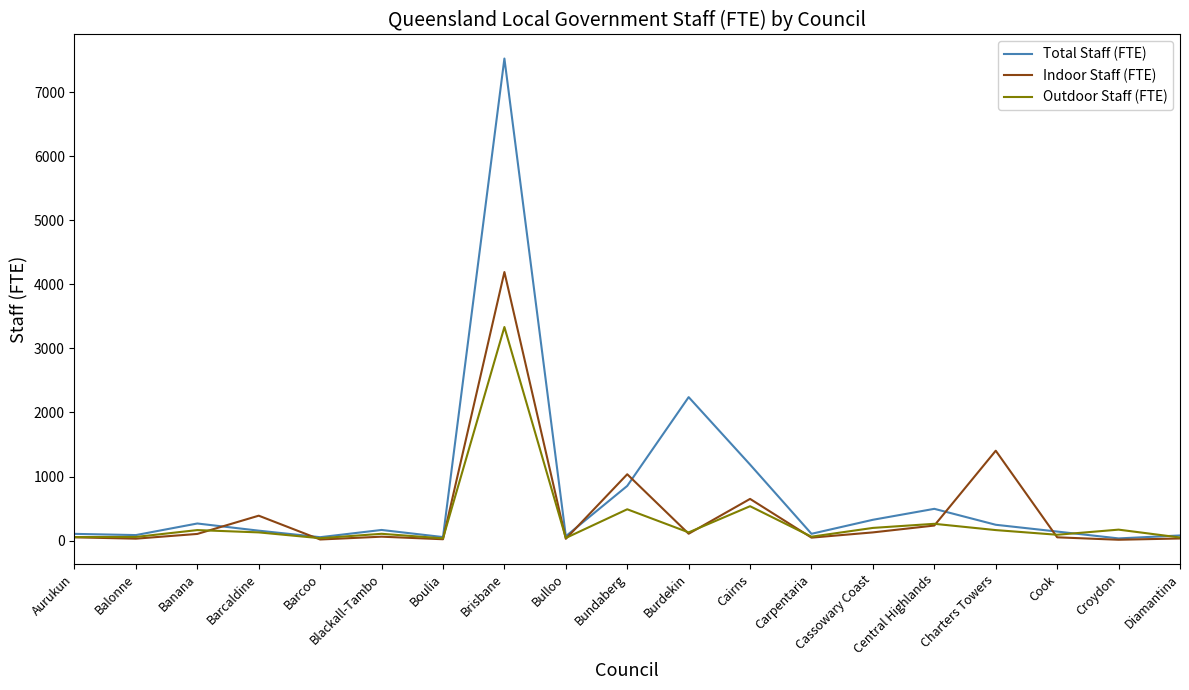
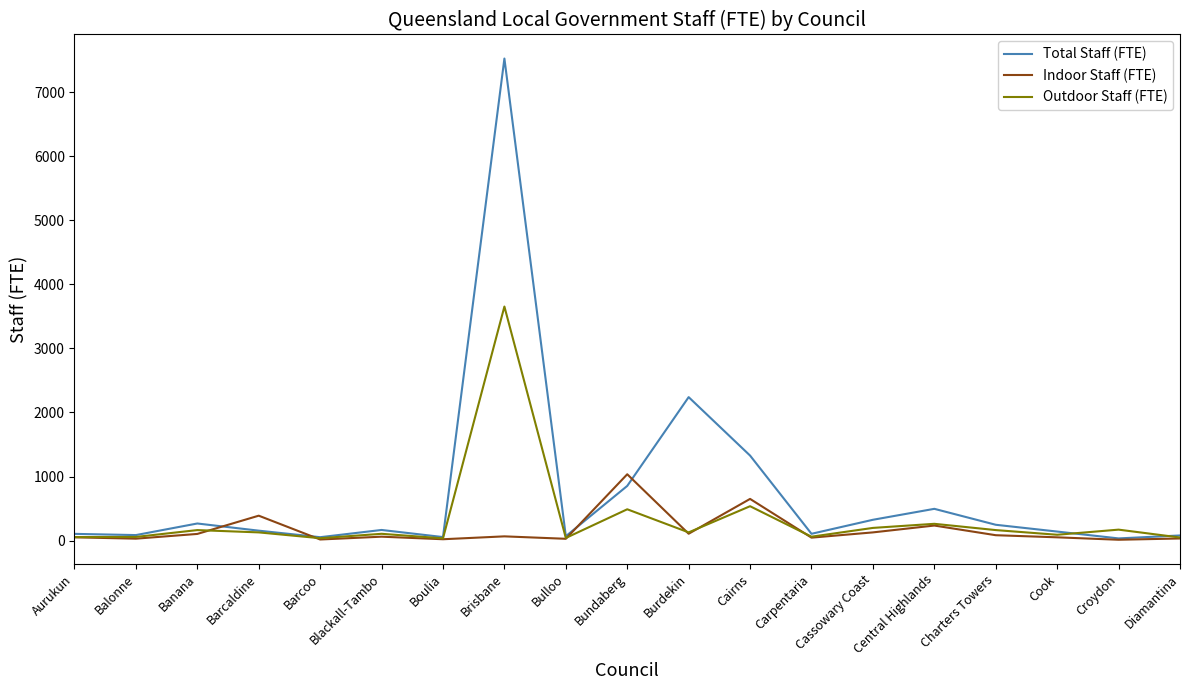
  {
    "Total Staff (FTE)": {
      "Aurukun": 100,
      "Banana": 300,
      "Blackall-Tambo": 200,
      "Brisbane": 7500,
      "Bundaberg": 900,
      "Burdekin": 2200,
-     "Cairns": 1200,
+     "Cairns": 1300,
      "Carpentaria": 100,
      "Cassowary Coast": 300,
      "Central Highlands": 500,
      "Charters Towers": 200,
      "Cook": 100
    },
    "Indoor Staff (FTE)": {
      "Banana": 100,
      "Barcaldine": 400,
      "Blackall-Tambo": 100,
-     "Brisbane": 4200,
+     "Brisbane": 100,
      "Bundaberg": 1000,
      "Cairns": 700,
      "Cassowary Coast": 100,
-     "Charters Towers": 1400
+     "Charters Towers": 100
    },
    "Outdoor Staff (FTE)": {
      "Banana": 200,
      "Blackall-Tambo": 100,
-     "Brisbane": 3300,
+     "Brisbane": 3700,
      "Bundaberg": 500,
      "Cairns": 500,
      "Cassowary Coast": 200,
      "Charters Towers": 200,
      "Croydon": 200
    }
  }
